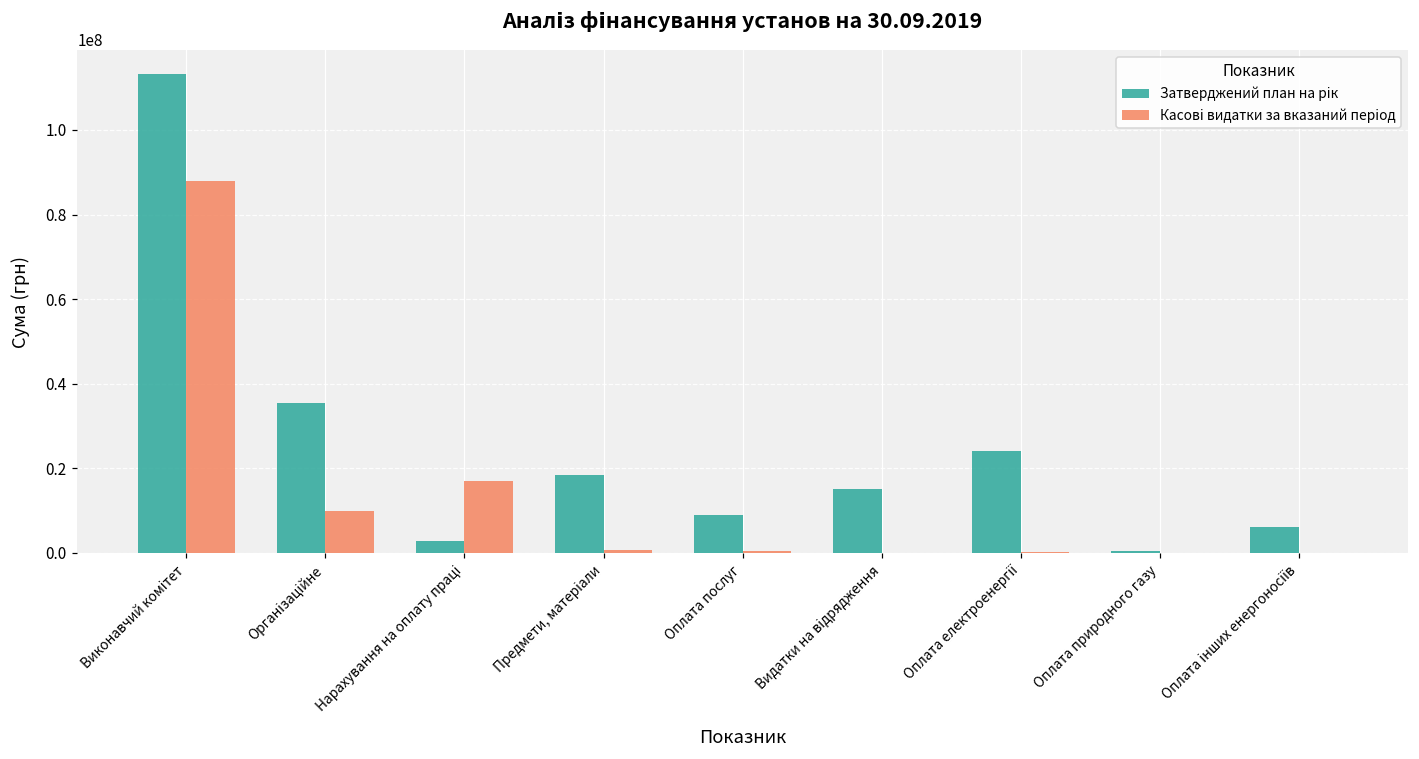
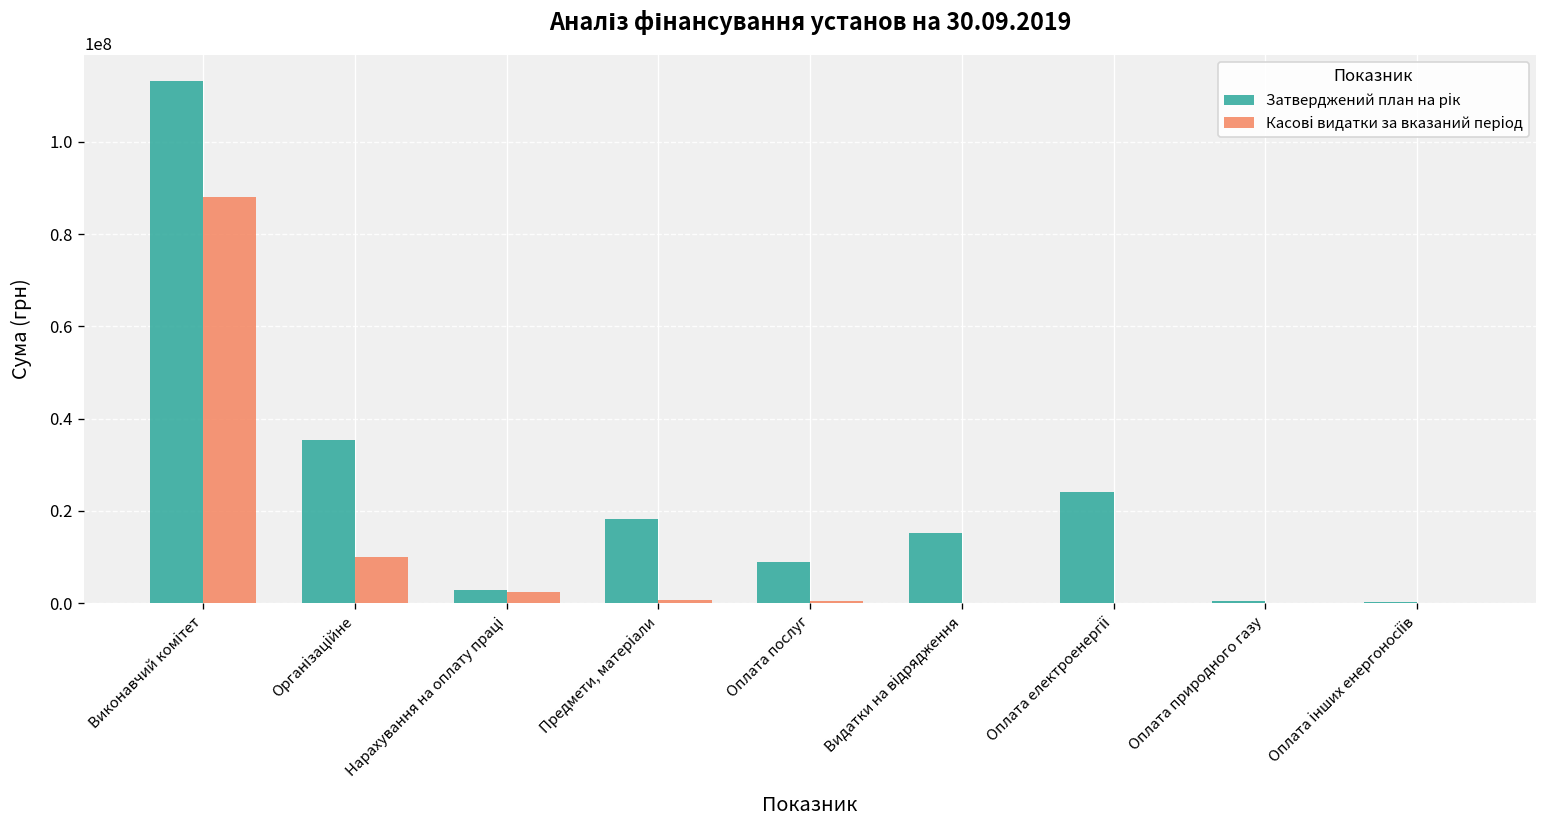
  {
    "Затверджений план на рік": {
      "Виконавчий комітет": 113000000,
      "Організаційне": 35000000,
      "Нарахування на оплату праці": 3000000,
      "Предмети, матеріали": 18000000,
      "Оплата послуг": 9000000,
      "Видатки на відрядження": 15000000,
      "Оплата електроенергії": 24000000,
-     "Оплата інших енергоносіїв": 6000000
+     "Оплата інших енергоносіїв": 0
    },
    "Касові видатки за вказаний період": {
      "Виконавчий комітет": 88000000,
      "Організаційне": 10000000,
-     "Нарахування на оплату праці": 17000000,
+     "Нарахування на оплату праці": 2000000,
      "Предмети, матеріали": 1000000
    }
  }
